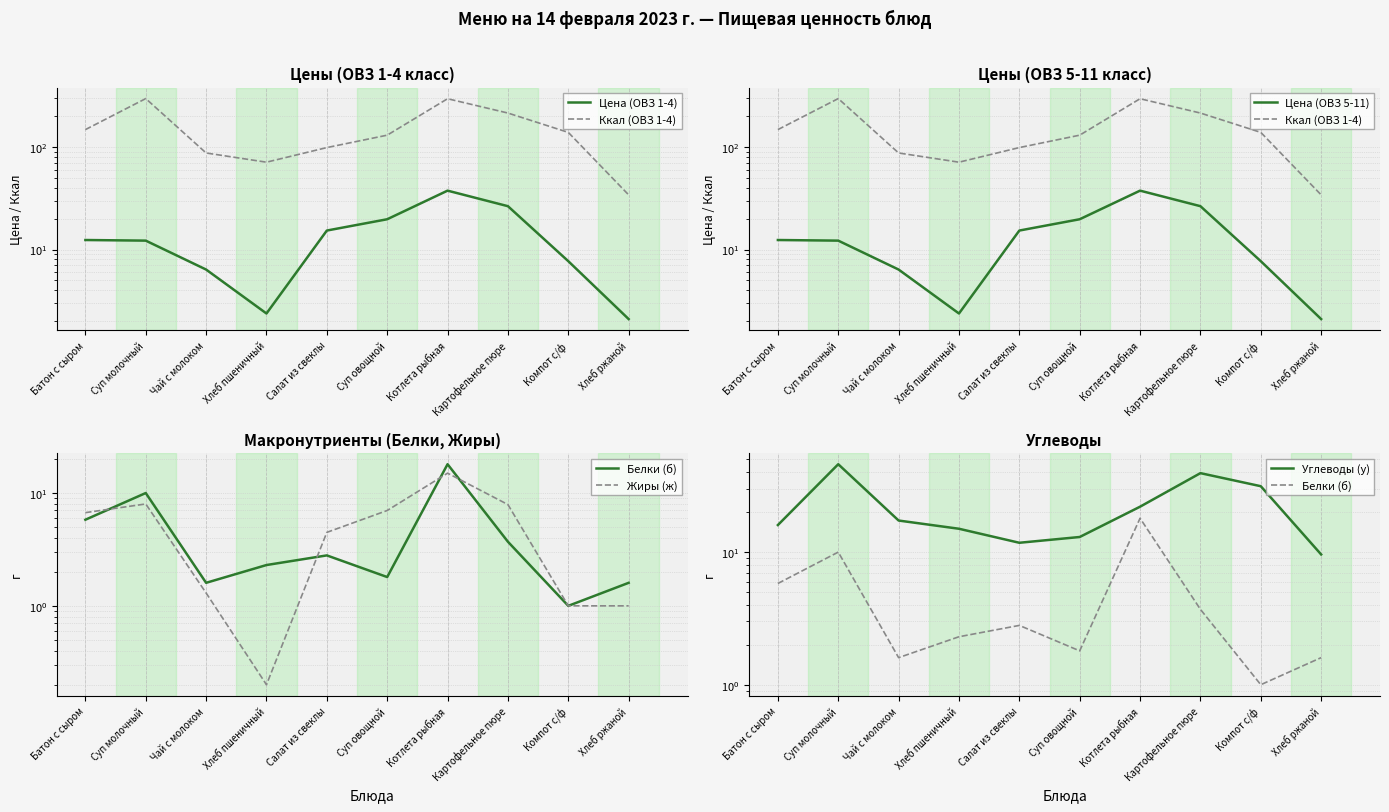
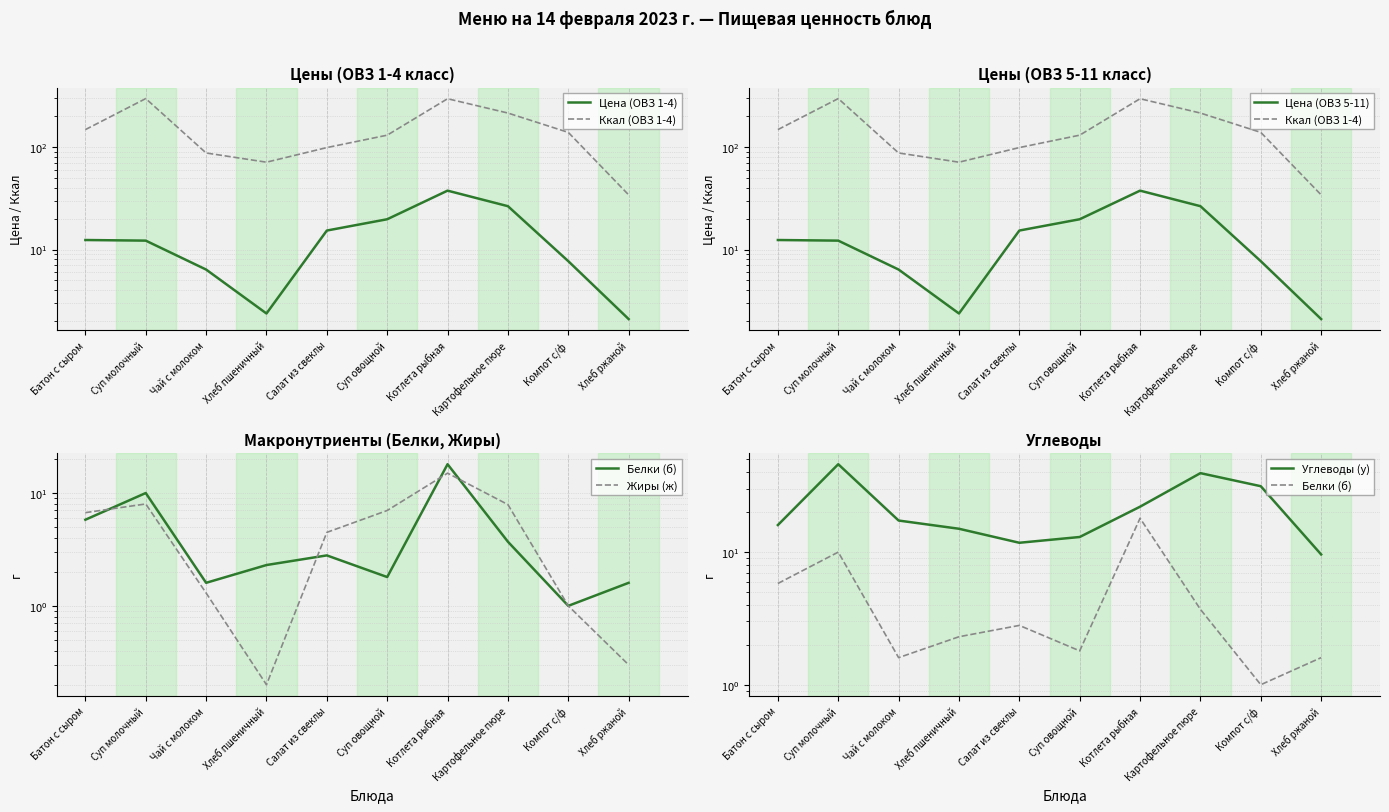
  {
    "Цены (ОВЗ 1-4 класс)": {
      "Цена (ОВЗ 1-4)": {
        "Батон с сыром": 12,
        "Суп молочный": 12,
        "Чай с молоком": 6,
        "Хлеб пшеничный": 2.4,
        "Салат из свеклы": 15,
        "Суп овощной": 20,
        "Котлета рыбная": 37,
        "Картофельное пюре": 26,
        "Компот с/ф": 8,
        "Хлеб ржаной": 2.1
      },
      "Ккал (ОВЗ 1-4)": {
        "Батон с сыром": 150,
        "Суп молочный": 300,
        "Чай с молоком": 90,
        "Хлеб пшеничный": 70,
        "Салат из свеклы": 100,
        "Суп овощной": 130,
        "Котлета рыбная": 300,
        "Картофельное пюре": 210,
        "Компот с/ф": 140,
        "Хлеб ржаной": 34
      }
    },
    "Цены (ОВЗ 5-11 класс)": {
      "Цена (ОВЗ 5-11)": {
        "Батон с сыром": 12,
        "Суп молочный": 12,
        "Чай с молоком": 6,
        "Хлеб пшеничный": 2.4,
        "Салат из свеклы": 15,
        "Суп овощной": 20,
        "Котлета рыбная": 37,
        "Картофельное пюре": 26,
        "Компот с/ф": 8,
        "Хлеб ржаной": 2.1
      },
      "Ккал (ОВЗ 1-4)": {
        "Батон с сыром": 150,
        "Суп молочный": 300,
        "Чай с молоком": 90,
        "Хлеб пшеничный": 70,
        "Салат из свеклы": 100,
        "Суп овощной": 130,
        "Котлета рыбная": 300,
        "Картофельное пюре": 210,
        "Компот с/ф": 140,
        "Хлеб ржаной": 34
      }
    },
    "Макронутриенты (Белки, Жиры)": {
      "Жиры (ж)": {
        "Батон с сыром": 7,
        "Суп молочный": 8,
        "Чай с молоком": 1.3,
        "Хлеб пшеничный": 0.2,
        "Салат из свеклы": 4.5,
        "Суп овощной": 7,
        "Котлета рыбная": 15,
        "Картофельное пюре": 8,
-       "Хлеб ржаной": 1.0
+       "Хлеб ржаной": 0.3
      }
    },
    "Углеводы": {
      "Углеводы (у)": {
        "Батон с сыром": 16,
        "Суп молочный": 46,
        "Чай с молоком": 17,
        "Хлеб пшеничный": 15,
        "Салат из свеклы": 12,
        "Суп овощной": 13,
        "Котлета рыбная": 22,
        "Картофельное пюре": 39,
        "Компот с/ф": 31,
        "Хлеб ржаной": 10
      },
      "Белки (б)": {
        "Батон с сыром": 6,
        "Суп молочный": 10,
        "Чай с молоком": 1.6,
        "Хлеб пшеничный": 2.3,
        "Салат из свеклы": 2.8,
        "Суп овощной": 1.8,
        "Котлета рыбная": 18,
        "Картофельное пюре": 3.7,
        "Компот с/ф": 1.0,
        "Хлеб ржаной": 1.6
      }
    }
  }
